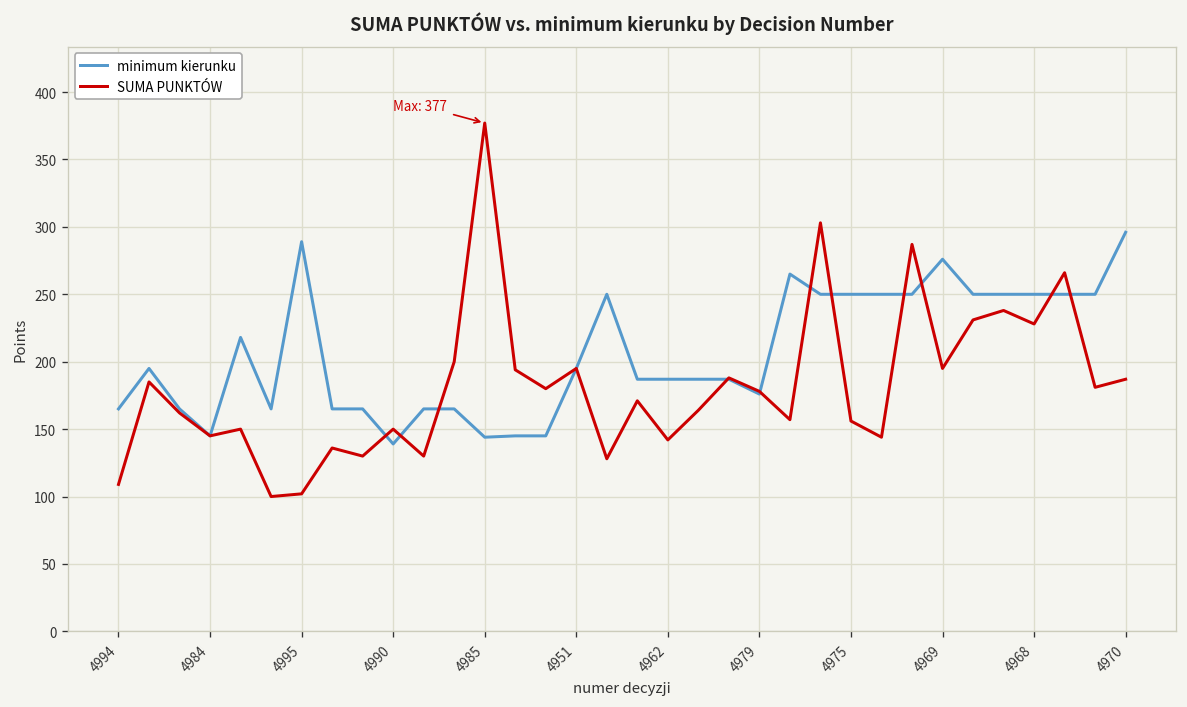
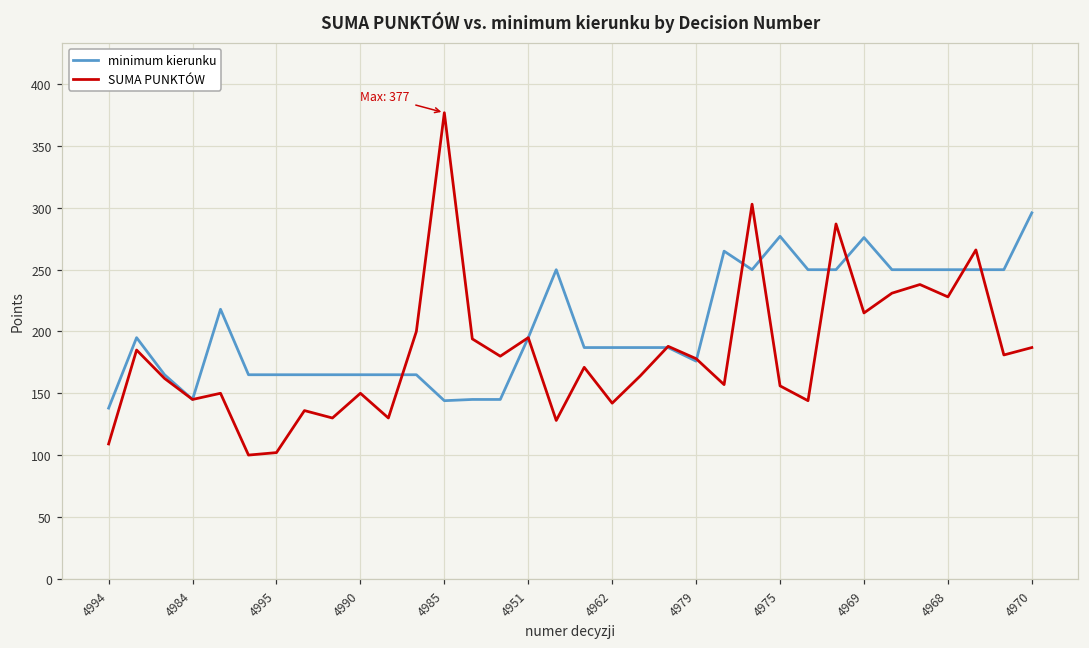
  {
    "minimum kierunku": {
-     "4994": 165,
-     "4995": 289,
-     "4990": 139,
+     "4994": 138,
+     "4995": 165,
+     "4990": 165,
      "4985": 144,
      "4962": 187,
-     "4975": 250,
+     "4975": 277,
      "4969": 276,
      "4968": 250,
      "4970": 296
    },
    "SUMA PUNKTÓW": {
      "4994": 109,
      "4995": 102,
      "4990": 150,
      "4962": 142,
      "4975": 156,
-     "4969": 195,
+     "4969": 215,
      "4968": 228,
      "4970": 187
    }
  }
